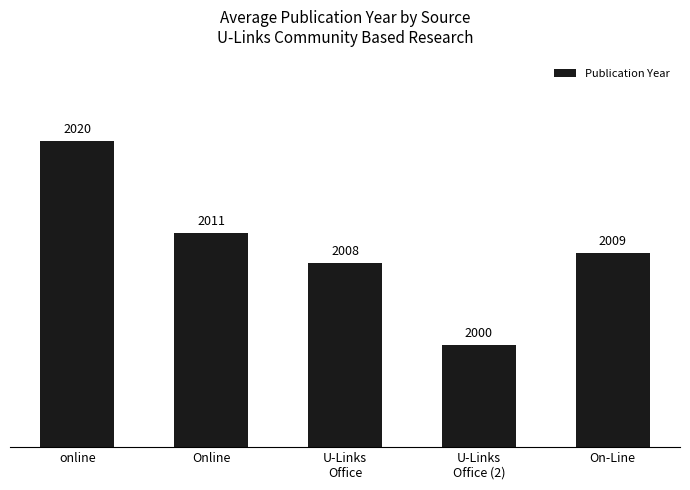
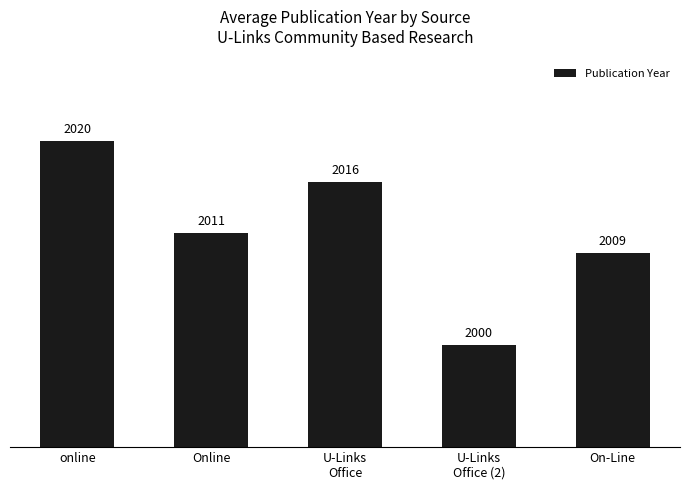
  {
    "online": 2020,
    "Online": 2011,
-   "U-Links Office": 2008,
+   "U-Links Office": 2016,
    "U-Links Office (2)": 2000,
    "On-Line": 2009
  }
